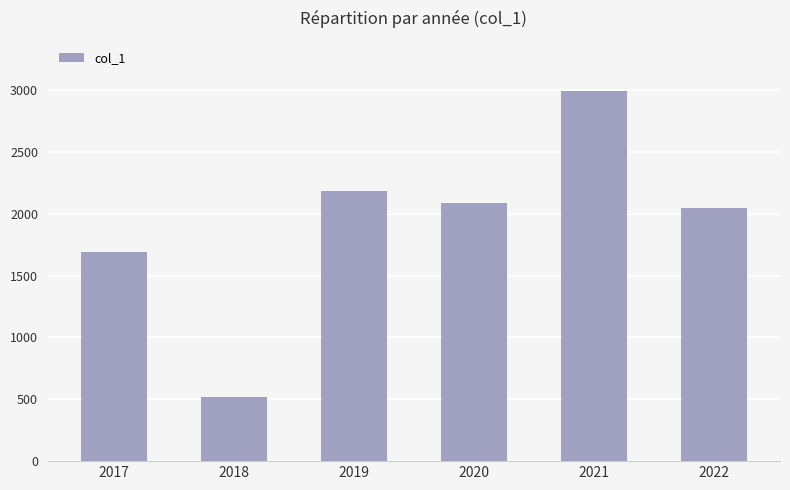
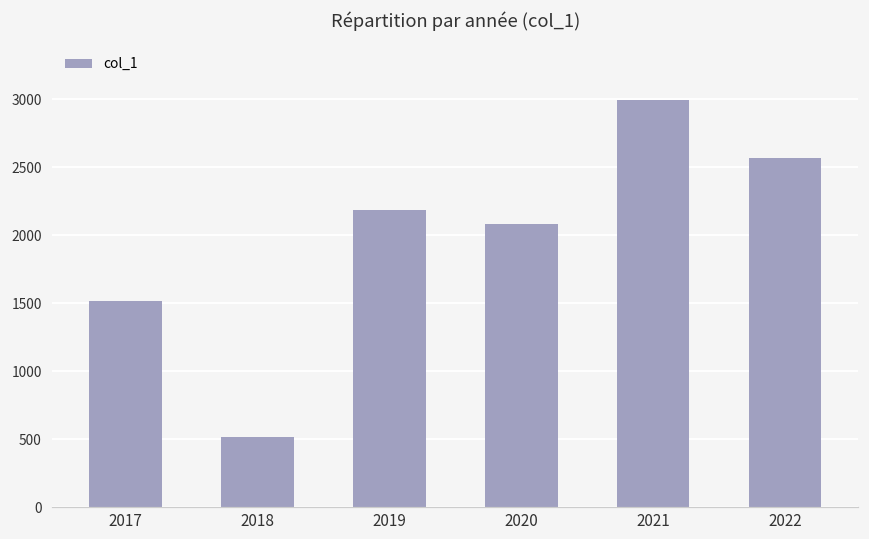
  {
-   "2017": 1690,
+   "2017": 1520,
    "2018": 520,
    "2019": 2190,
    "2020": 2090,
    "2021": 2990,
-   "2022": 2050
+   "2022": 2570
  }
